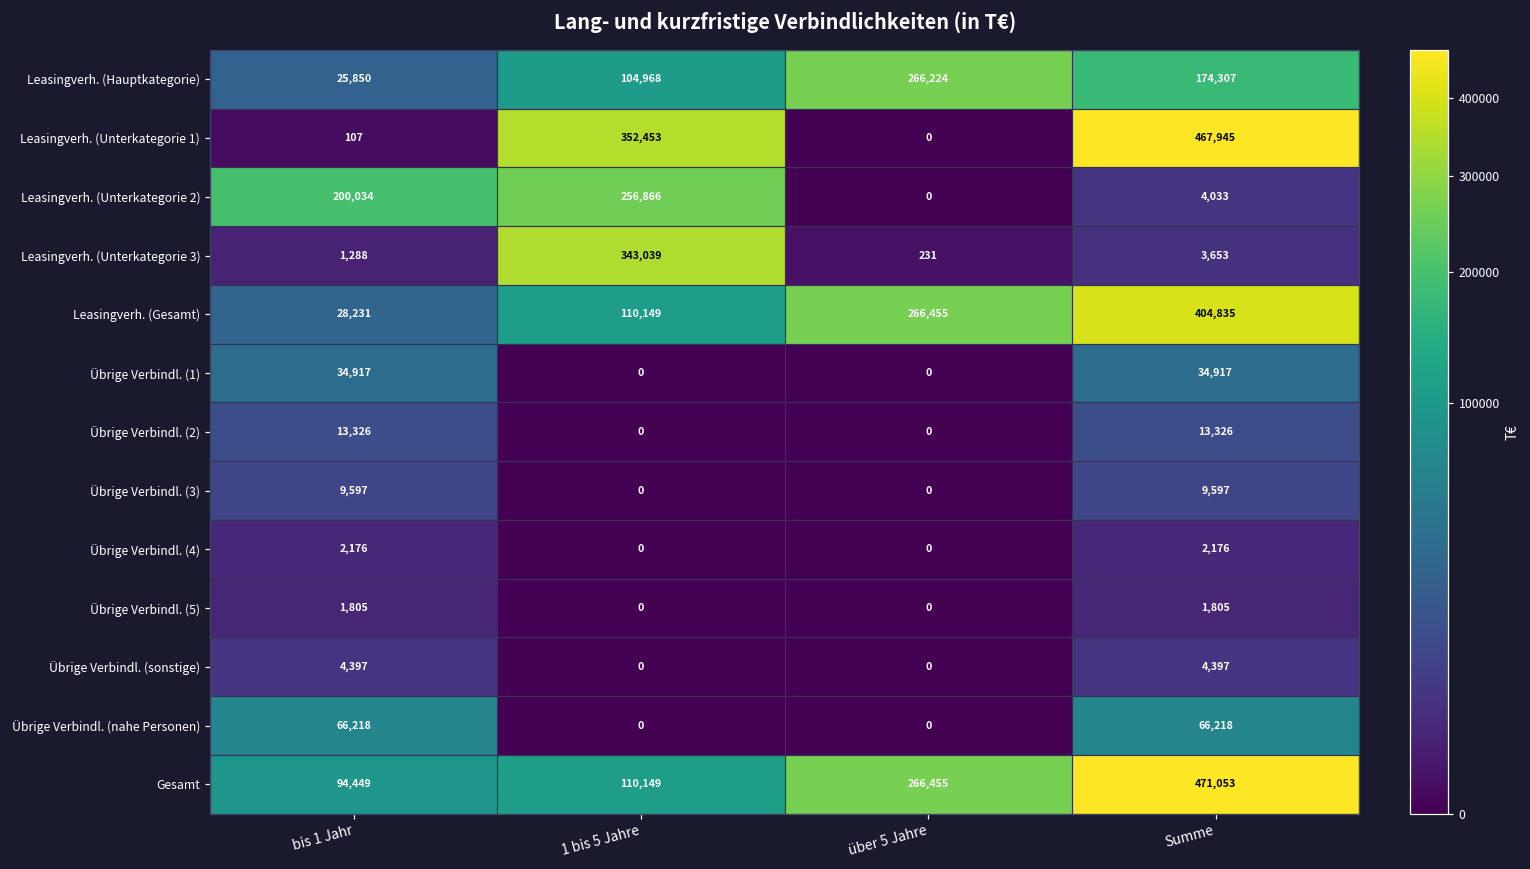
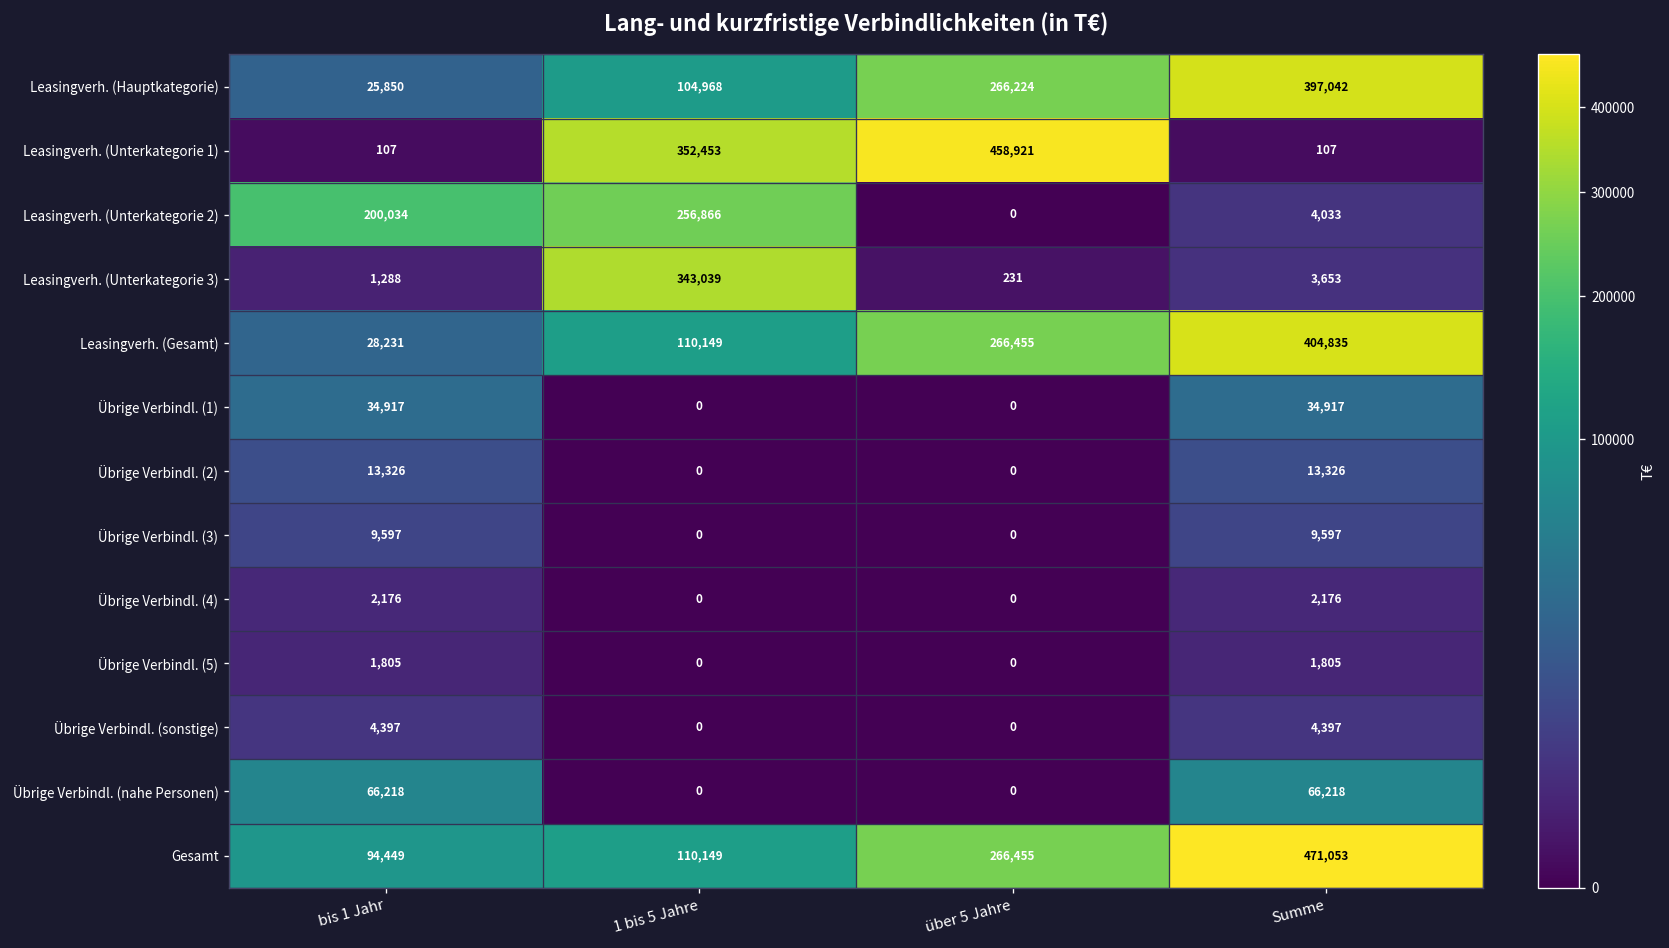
  {
    "Leasingverh. (Hauptkategorie)": {
      "bis 1 Jahr": "25,850",
      "1 bis 5 Jahre": "104,968",
      "über 5 Jahre": "266,224",
-     "Summe": "174,307"
+     "Summe": "397,042"
    },
    "Leasingverh. (Unterkategorie 1)": {
      "bis 1 Jahr": "107",
      "1 bis 5 Jahre": "352,453",
-     "über 5 Jahre": "0",
-     "Summe": "467,945"
+     "über 5 Jahre": "458,921",
+     "Summe": "107"
    },
    "Leasingverh. (Unterkategorie 2)": {
      "bis 1 Jahr": "200,034",
      "1 bis 5 Jahre": "256,866",
      "über 5 Jahre": "0",
      "Summe": "4,033"
    },
    "Leasingverh. (Unterkategorie 3)": {
      "bis 1 Jahr": "1,288",
      "1 bis 5 Jahre": "343,039",
      "über 5 Jahre": "231",
      "Summe": "3,653"
    },
    "Leasingverh. (Gesamt)": {
      "bis 1 Jahr": "28,231",
      "1 bis 5 Jahre": "110,149",
      "über 5 Jahre": "266,455",
      "Summe": "404,835"
    },
    "Übrige Verbindl. (1)": {
      "bis 1 Jahr": "34,917",
      "1 bis 5 Jahre": "0",
      "über 5 Jahre": "0",
      "Summe": "34,917"
    },
    "Übrige Verbindl. (2)": {
      "bis 1 Jahr": "13,326",
      "1 bis 5 Jahre": "0",
      "über 5 Jahre": "0",
      "Summe": "13,326"
    },
    "Übrige Verbindl. (3)": {
      "bis 1 Jahr": "9,597",
      "1 bis 5 Jahre": "0",
      "über 5 Jahre": "0",
      "Summe": "9,597"
    },
    "Übrige Verbindl. (4)": {
      "bis 1 Jahr": "2,176",
      "1 bis 5 Jahre": "0",
      "über 5 Jahre": "0",
      "Summe": "2,176"
    },
    "Übrige Verbindl. (5)": {
      "bis 1 Jahr": "1,805",
      "1 bis 5 Jahre": "0",
      "über 5 Jahre": "0",
      "Summe": "1,805"
    },
    "Übrige Verbindl. (sonstige)": {
      "bis 1 Jahr": "4,397",
      "1 bis 5 Jahre": "0",
      "über 5 Jahre": "0",
      "Summe": "4,397"
    },
    "Übrige Verbindl. (nahe Personen)": {
      "bis 1 Jahr": "66,218",
      "1 bis 5 Jahre": "0",
      "über 5 Jahre": "0",
      "Summe": "66,218"
    },
    "Gesamt": {
      "bis 1 Jahr": "94,449",
      "1 bis 5 Jahre": "110,149",
      "über 5 Jahre": "266,455",
      "Summe": "471,053"
    }
  }
